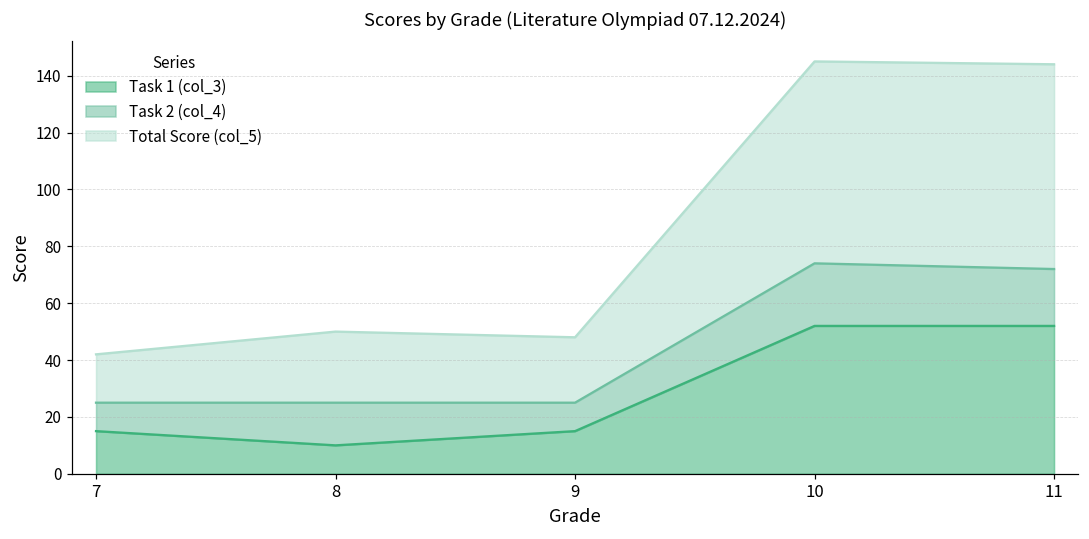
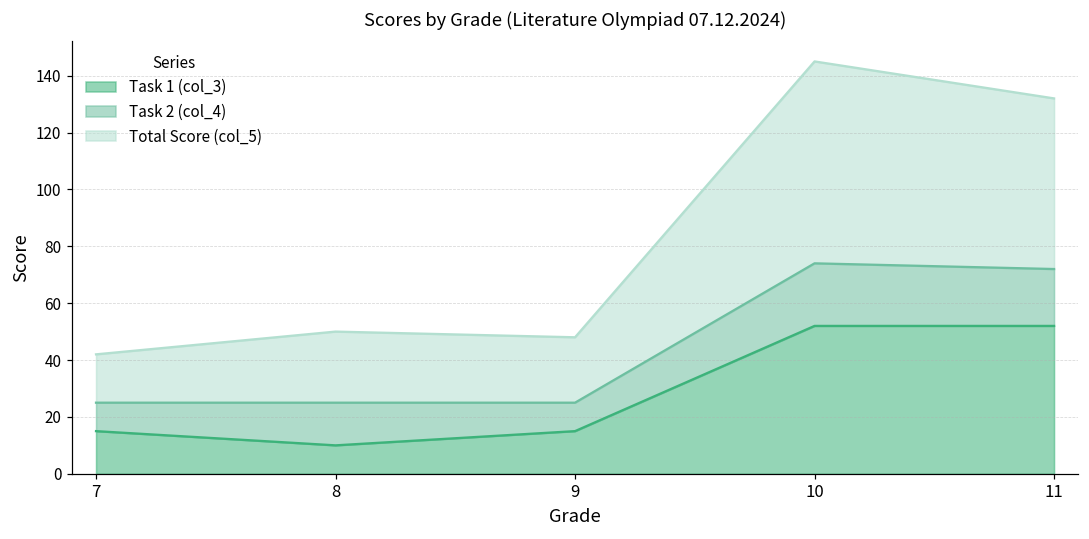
  {
    "Total Score (col_5)": {
      "7": 17,
      "8": 25,
      "9": 23,
      "10": 71,
-     "11": 72
+     "11": 60
    }
  }
